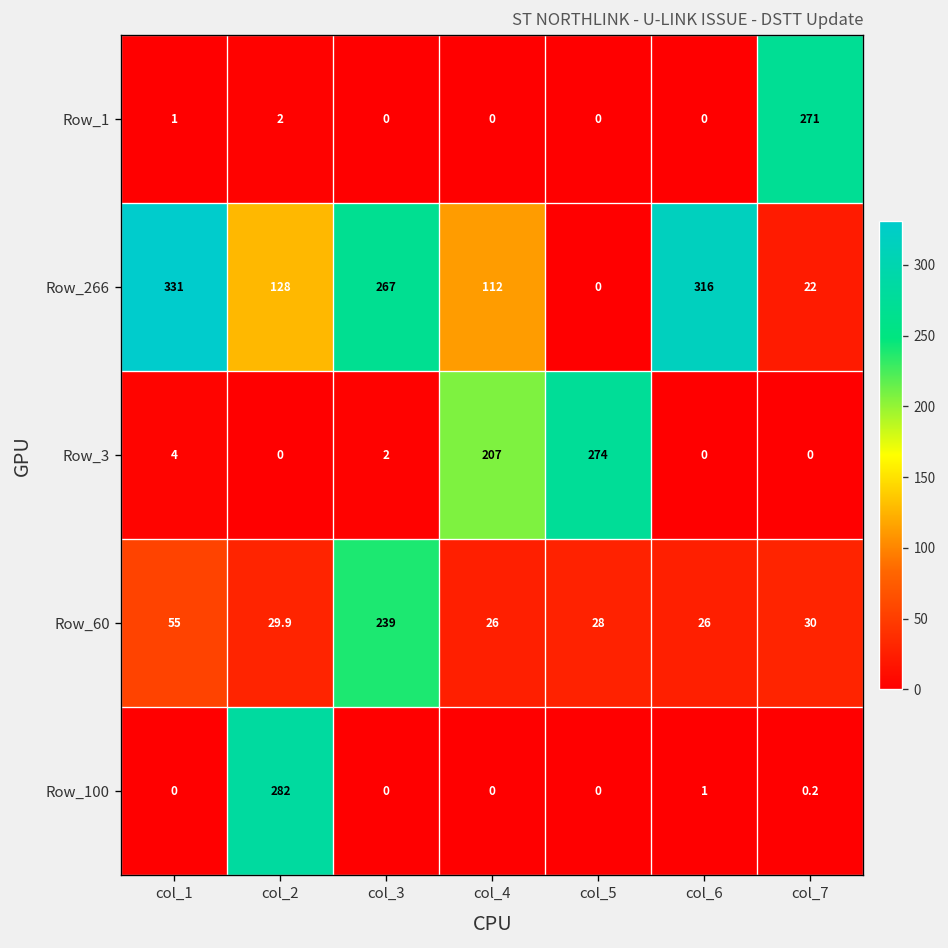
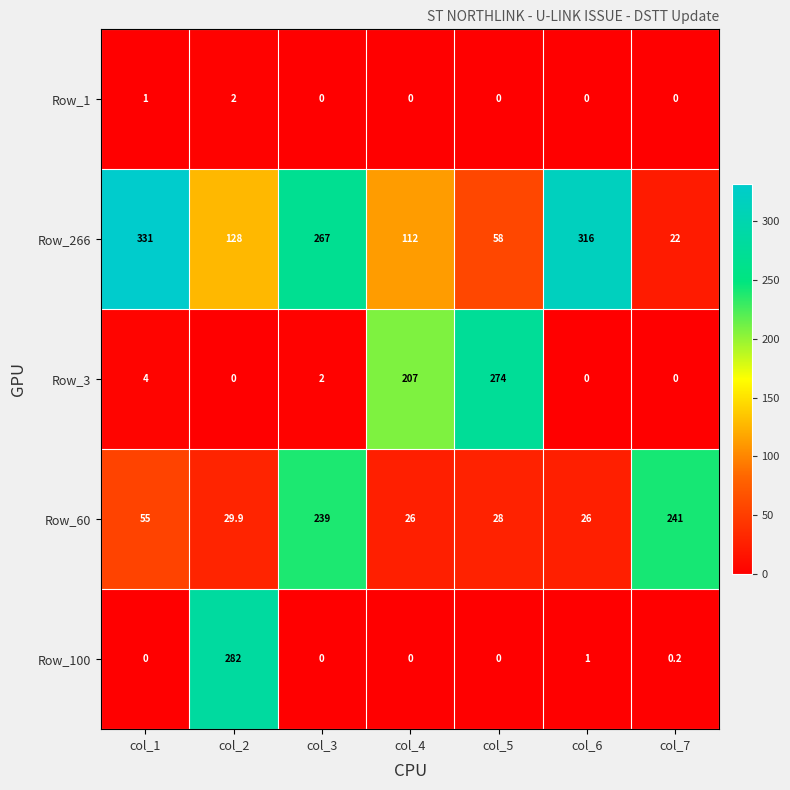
  {
    "Row_1": {
      "col_1": 1,
      "col_2": 2,
      "col_3": 0,
      "col_4": 0,
      "col_5": 0,
      "col_6": 0,
-     "col_7": 271
+     "col_7": 0
    },
    "Row_266": {
      "col_1": 331,
      "col_2": 128,
      "col_3": 267,
      "col_4": 112,
-     "col_5": 0,
+     "col_5": 58,
      "col_6": 316,
      "col_7": 22
    },
    "Row_3": {
      "col_1": 4,
      "col_2": 0,
      "col_3": 2,
      "col_4": 207,
      "col_5": 274,
      "col_6": 0,
      "col_7": 0
    },
    "Row_60": {
      "col_1": 55,
      "col_2": 29.9,
      "col_3": 239,
      "col_4": 26,
      "col_5": 28,
      "col_6": 26,
-     "col_7": 30
+     "col_7": 241
    },
    "Row_100": {
      "col_1": 0,
      "col_2": 282,
      "col_3": 0,
      "col_4": 0,
      "col_5": 0,
      "col_6": 1,
      "col_7": 0.2
    }
  }
